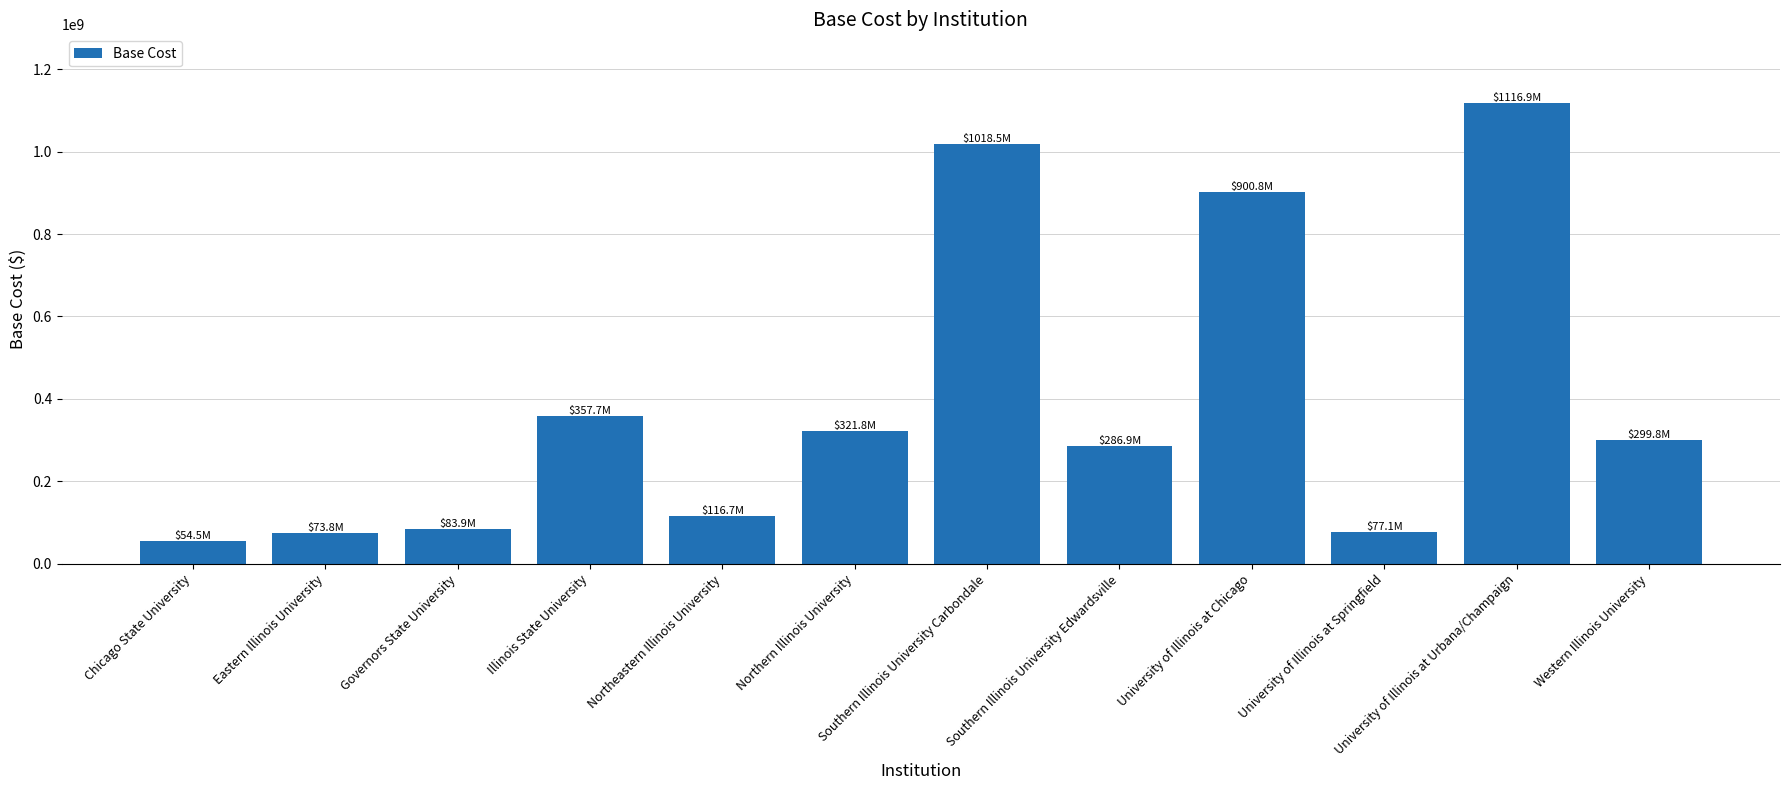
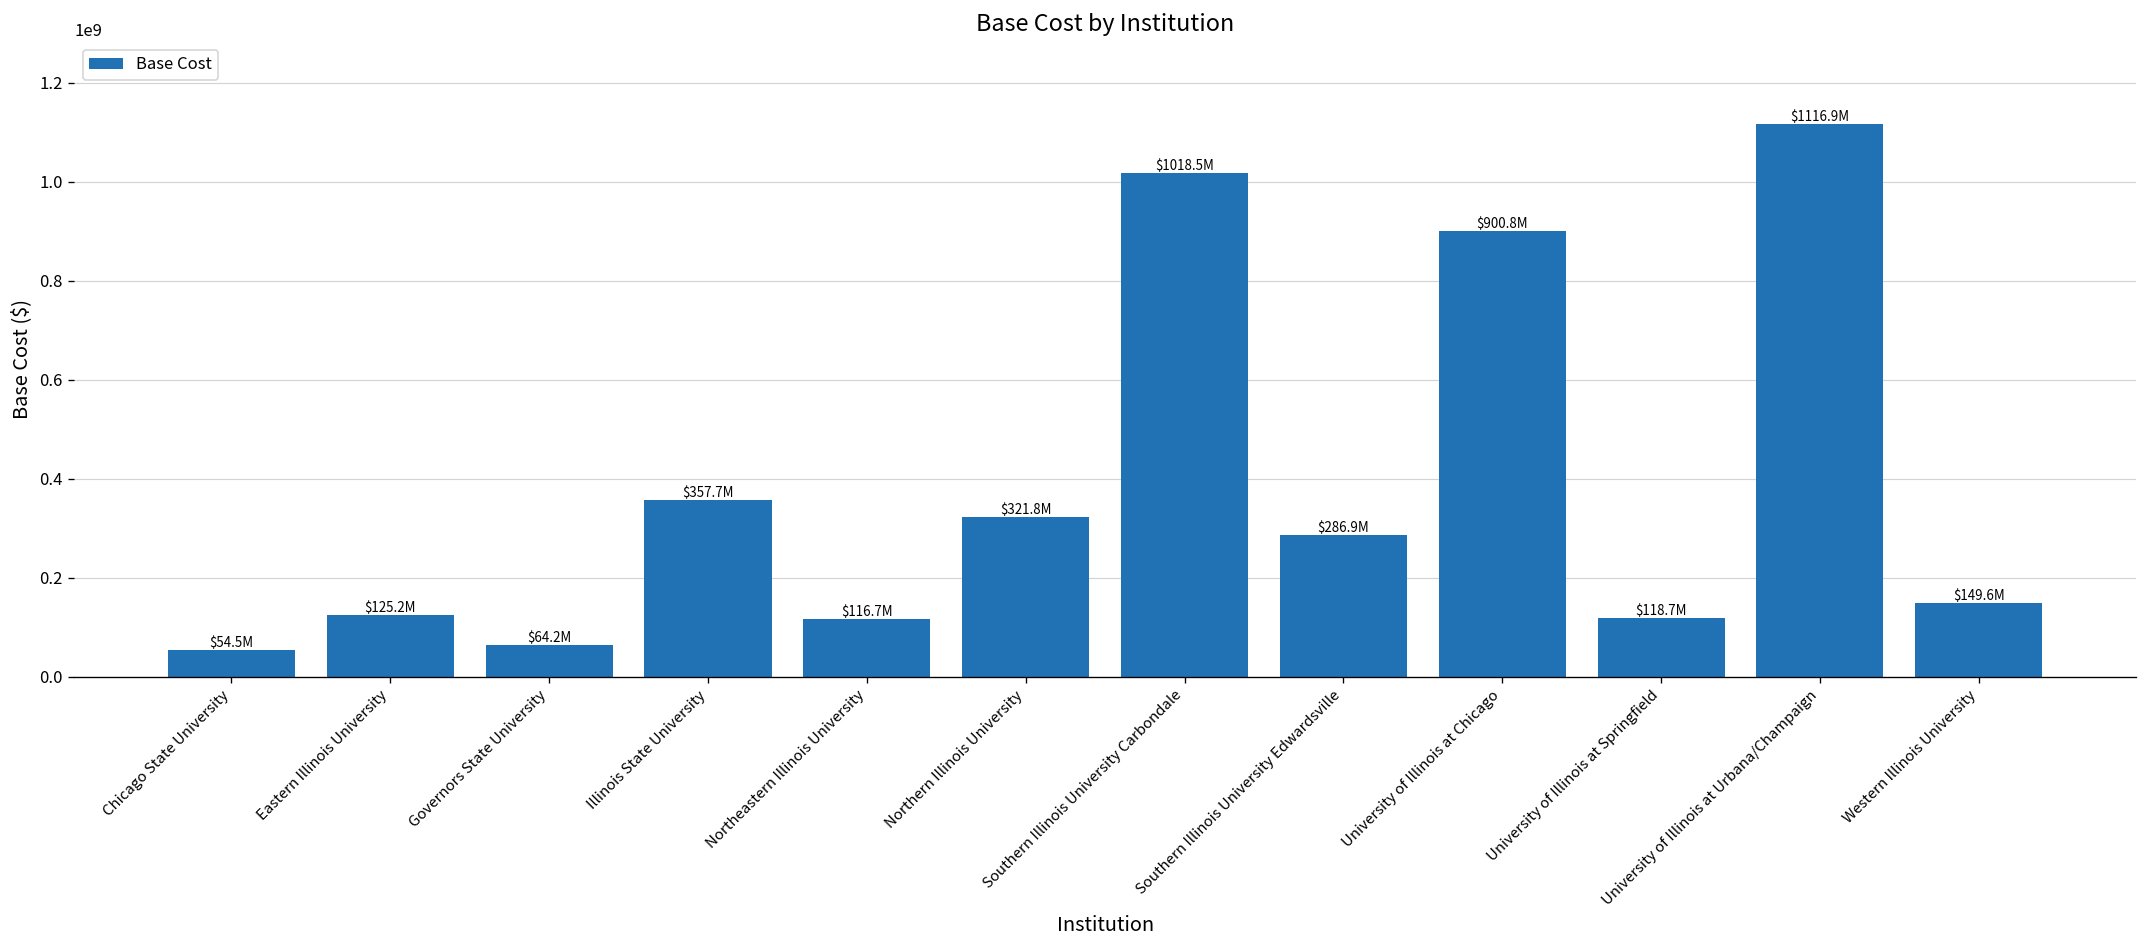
  {
    "Chicago State University": "$54.5M",
-   "Eastern Illinois University": "$73.8M",
-   "Governors State University": "$83.9M",
+   "Eastern Illinois University": "$125.2M",
+   "Governors State University": "$64.2M",
    "Illinois State University": "$357.7M",
    "Northeastern Illinois University": "$116.7M",
    "Northern Illinois University": "$321.8M",
    "Southern Illinois University Carbondale": "$1018.5M",
    "Southern Illinois University Edwardsville": "$286.9M",
    "University of Illinois at Chicago": "$900.8M",
-   "University of Illinois at Springfield": "$77.1M",
+   "University of Illinois at Springfield": "$118.7M",
    "University of Illinois at Urbana/Champaign": "$1116.9M",
-   "Western Illinois University": "$299.8M"
+   "Western Illinois University": "$149.6M"
  }
